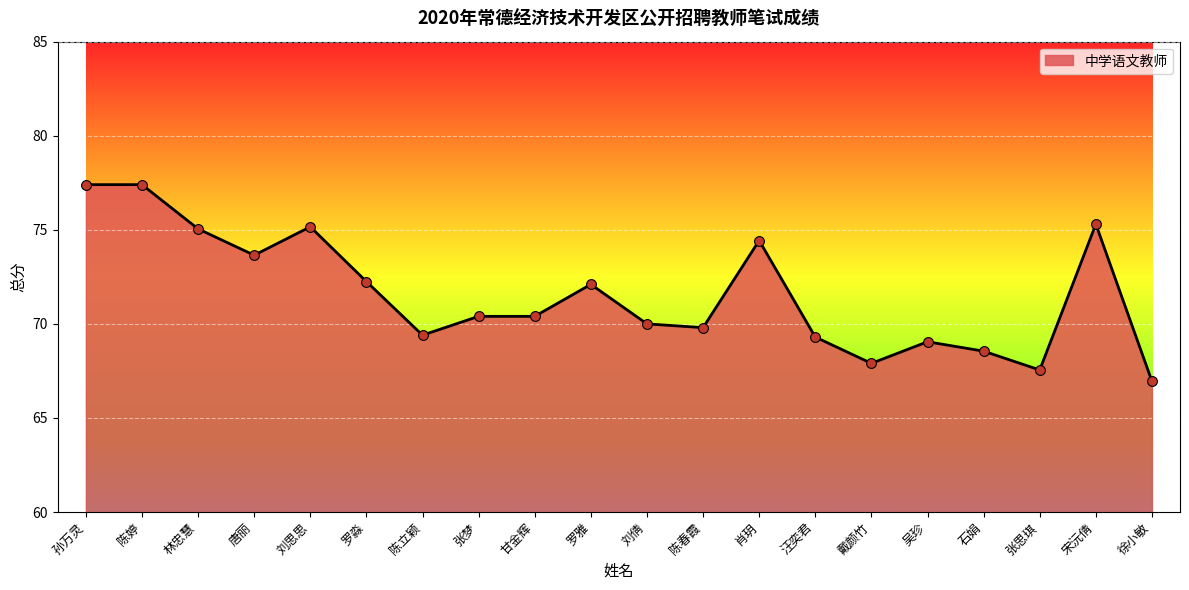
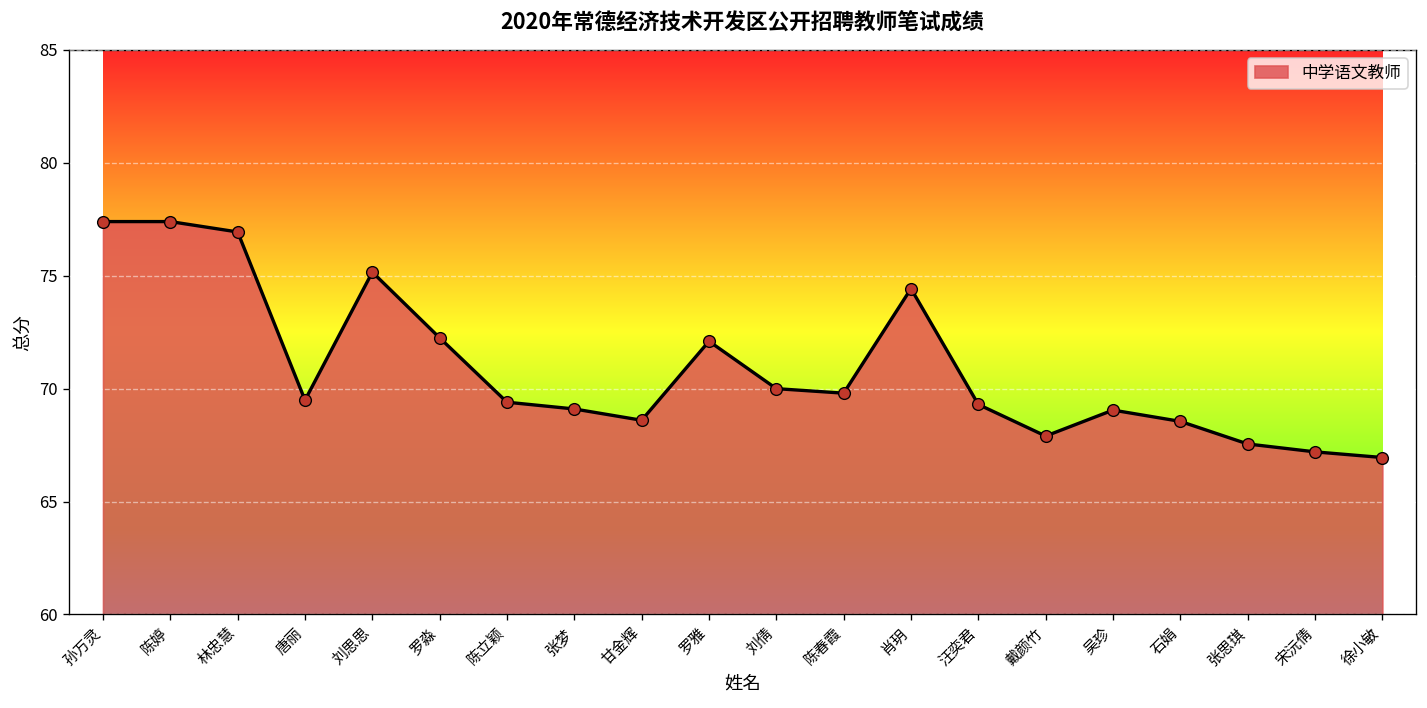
  {
    "孙万灵": 77.4,
    "陈婷": 77.4,
-   "林忠慧": 75.1,
-   "唐丽": 73.7,
+   "林忠慧": 76.9,
+   "唐丽": 69.5,
    "刘思思": 75.2,
    "罗淼": 72.3,
    "陈立颖": 69.4,
-   "张梦": 70.4,
-   "甘金辉": 70.4,
+   "张梦": 69.1,
+   "甘金辉": 68.6,
    "罗雅": 72.1,
    "刘倩": 70.0,
    "陈春霞": 69.8,
    "肖玥": 74.4,
    "汪奕君": 69.3,
    "戴颜竹": 67.9,
    "吴珍": 69.1,
    "石娟": 68.6,
    "张思琪": 67.6,
-   "宋沅倩": 75.3,
+   "宋沅倩": 67.2,
    "徐小敏": 67.0
  }
